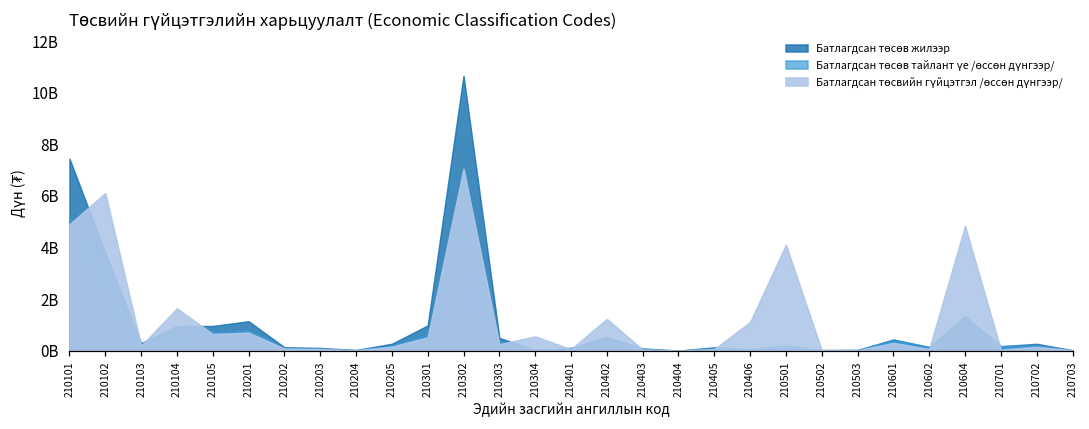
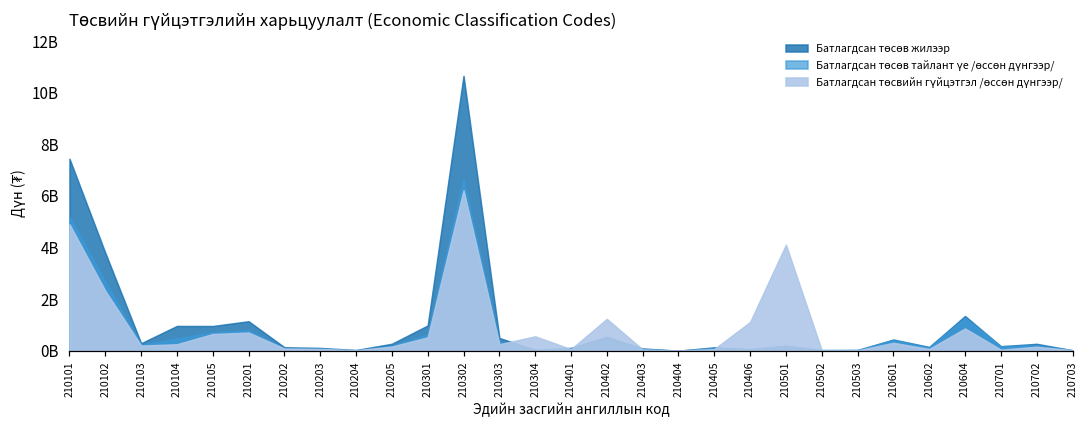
  {
    "Батлагдсан төсвийн гүйцэтгэл /өссөн дүнгээр/": {
      "210101": 4900000000,
-     "210102": 6100000000,
-     "210104": 1600000000,
+     "210102": 2300000000,
+     "210104": 200000000,
      "210301": 500000000,
-     "210302": 7100000000,
+     "210302": 6200000000,
      "210304": 600000000,
      "210402": 1200000000,
      "210406": 1100000000,
      "210501": 4100000000,
-     "210604": 4800000000
+     "210604": 900000000
    }
  }
